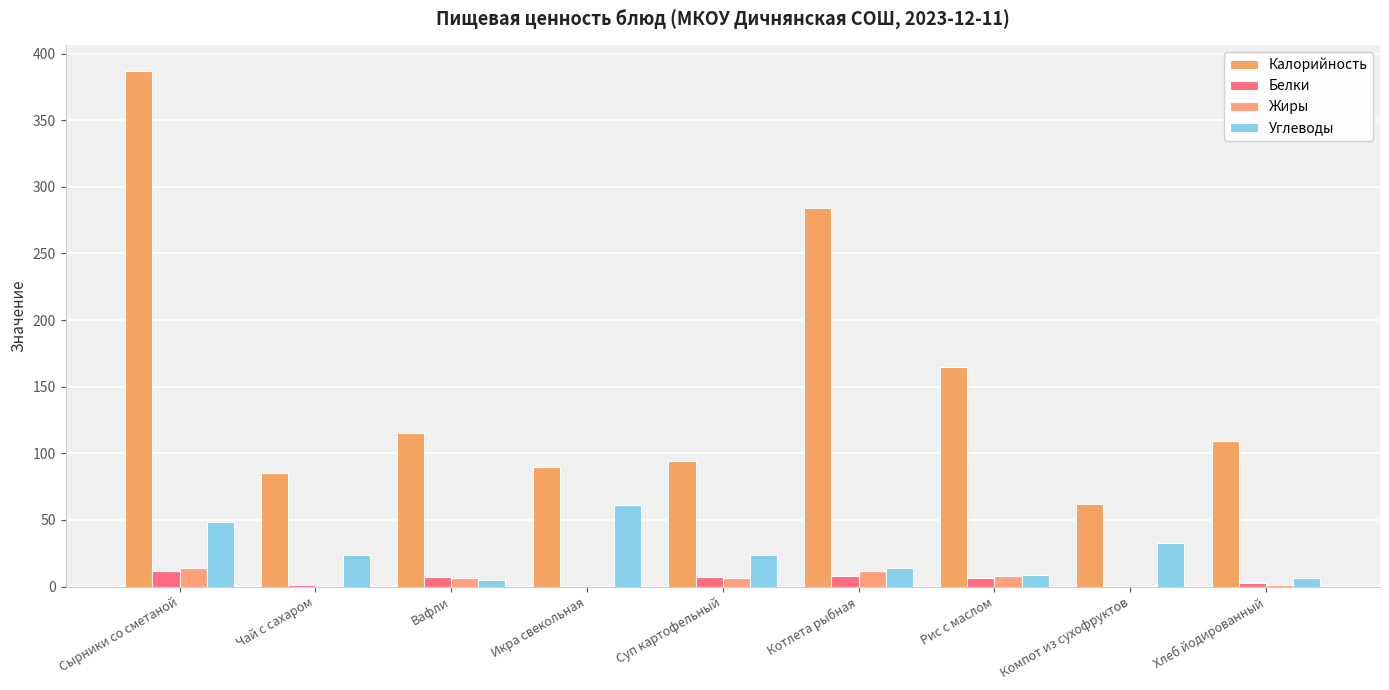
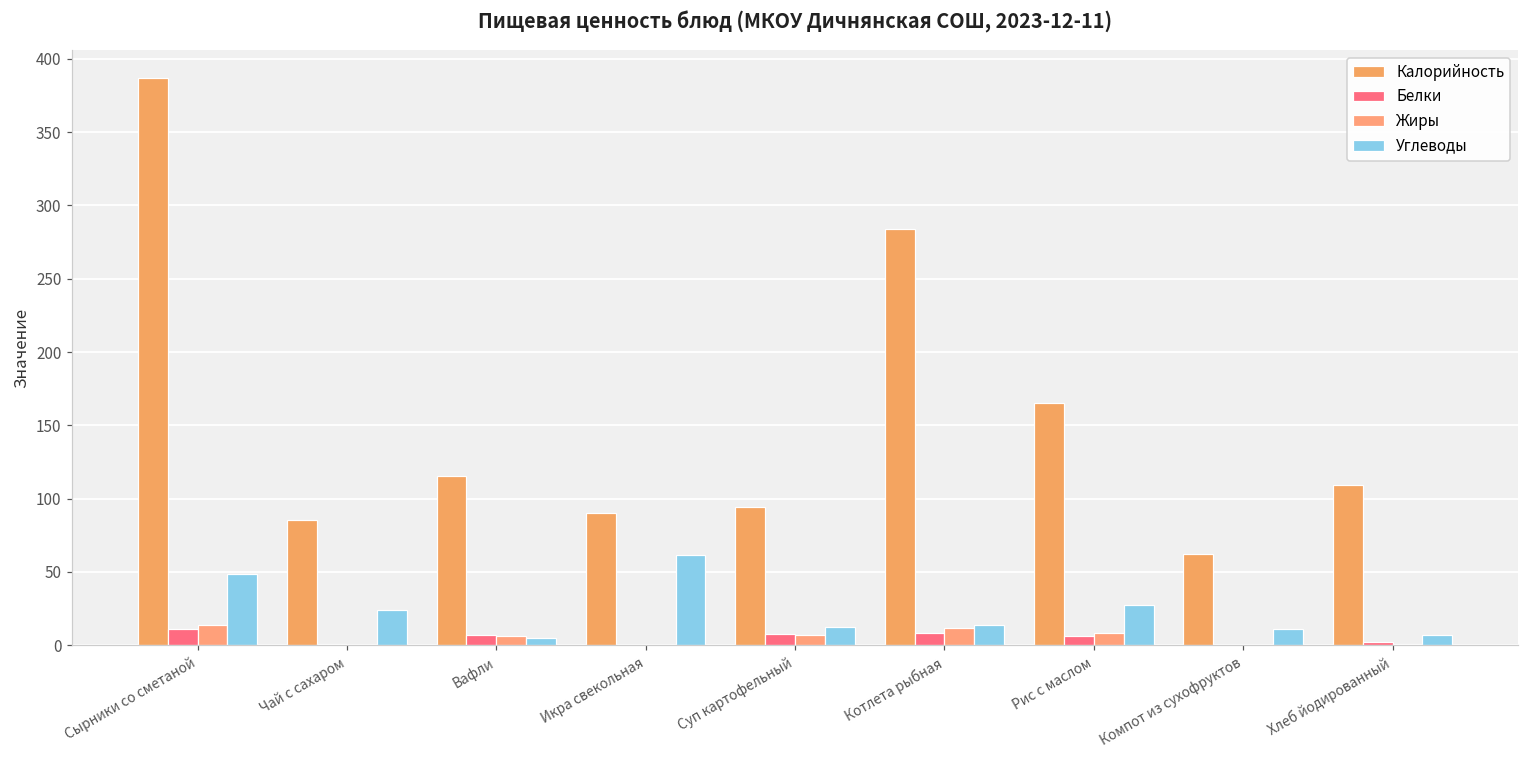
  {
    "Углеводы": {
      "Сырники со сметаной": 48,
      "Чай с сахаром": 24,
      "Вафли": 5,
      "Икра свекольная": 61,
-     "Суп картофельный": 24,
+     "Суп картофельный": 13,
      "Котлета рыбная": 14,
-     "Рис с маслом": 9,
-     "Компот из сухофруктов": 33,
+     "Рис с маслом": 28,
+     "Компот из сухофруктов": 11,
      "Хлеб йодированный": 7
    }
  }
